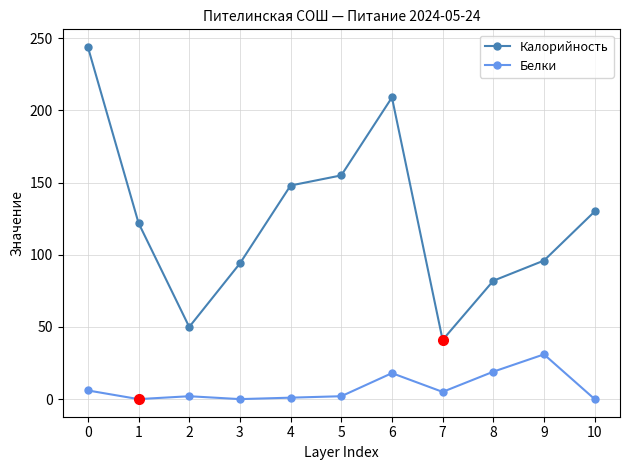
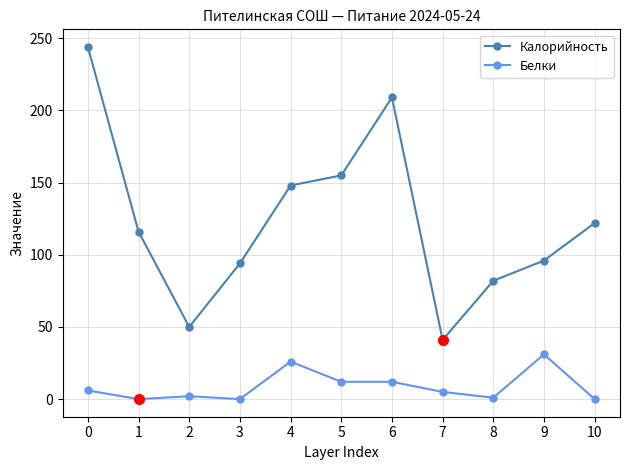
  {
    "Калорийность": {
      "0": 244,
-     "1": 122,
+     "1": 116,
      "2": 50,
      "3": 94,
      "4": 148,
      "5": 155,
      "6": 209,
      "8": 82,
      "9": 96,
-     "10": 130
+     "10": 122
    },
    "Белки": {
      "0": 6,
      "2": 2,
      "3": 0,
-     "4": 1,
-     "5": 2,
-     "6": 18,
+     "4": 26,
+     "5": 12,
+     "6": 12,
      "7": 5,
-     "8": 19,
+     "8": 1,
      "9": 31,
      "10": 0
    }
  }
